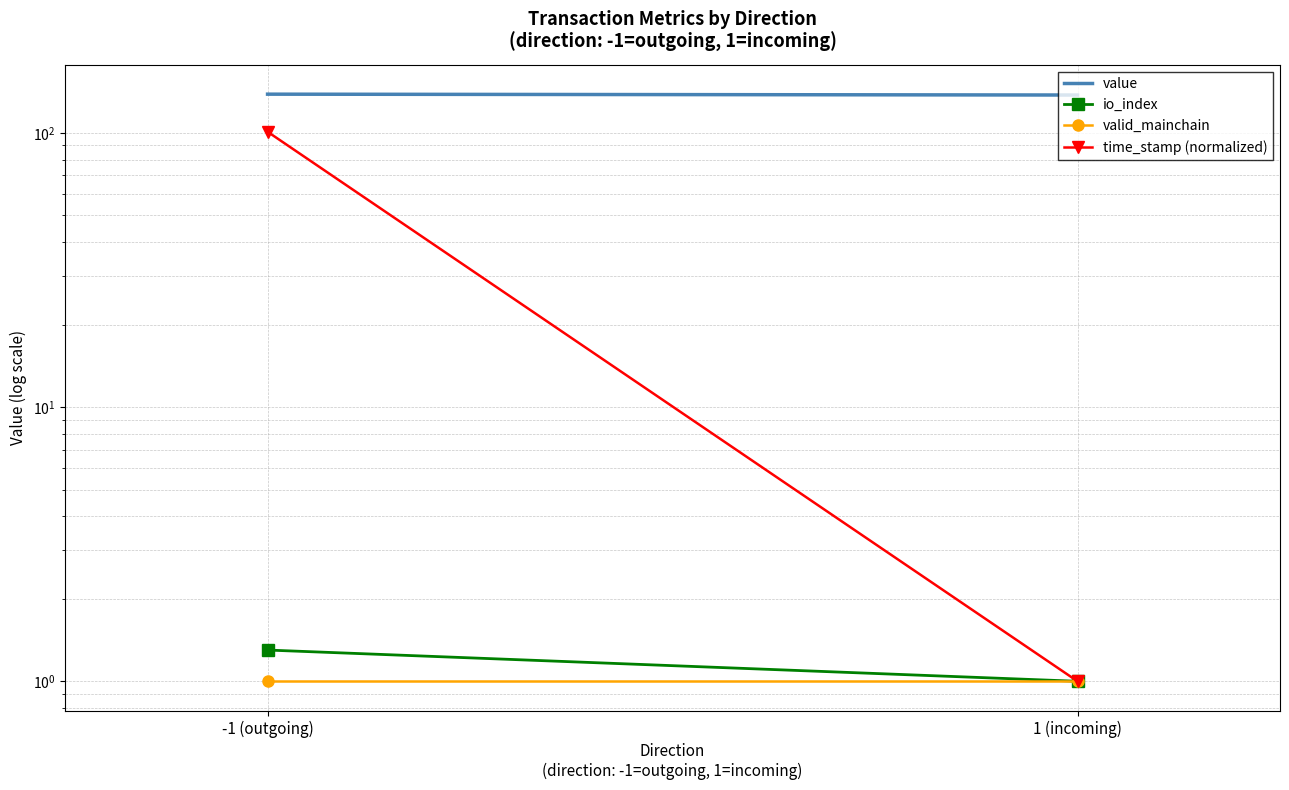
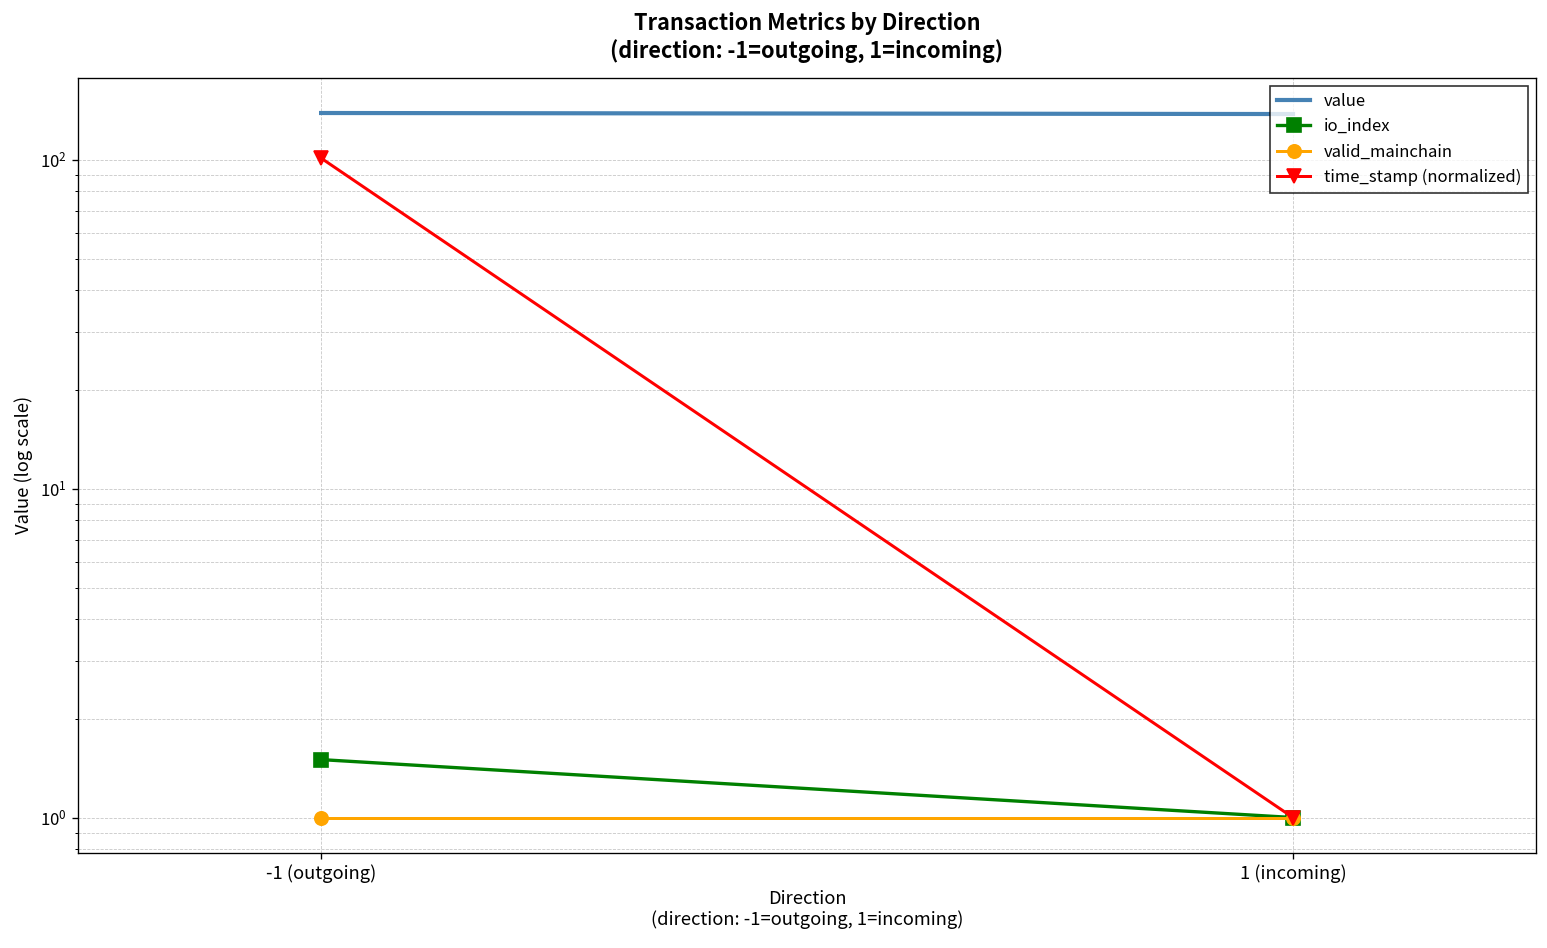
  {
    "value": {
      "-1 (outgoing)": 140
    },
    "io_index": {
-     "-1 (outgoing)": 1.3
+     "-1 (outgoing)": 1.5
    },
    "valid_mainchain": {
      "-1 (outgoing)": 1.0
    },
    "time_stamp (normalized)": {
      "-1 (outgoing)": 101
    }
  }
